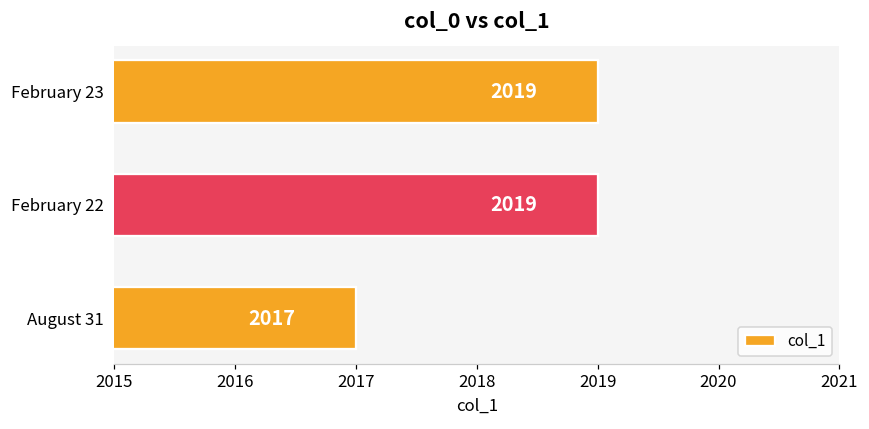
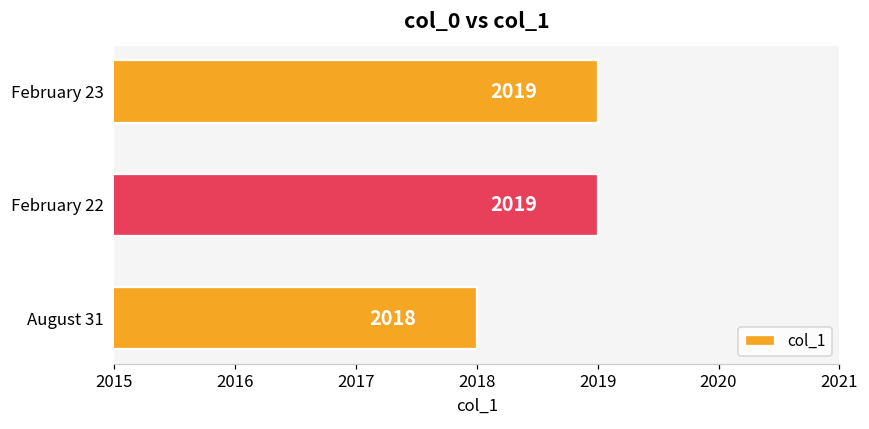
  {
    "February 23": 2019,
    "February 22": 2019,
-   "August 31": 2017
+   "August 31": 2018
  }
